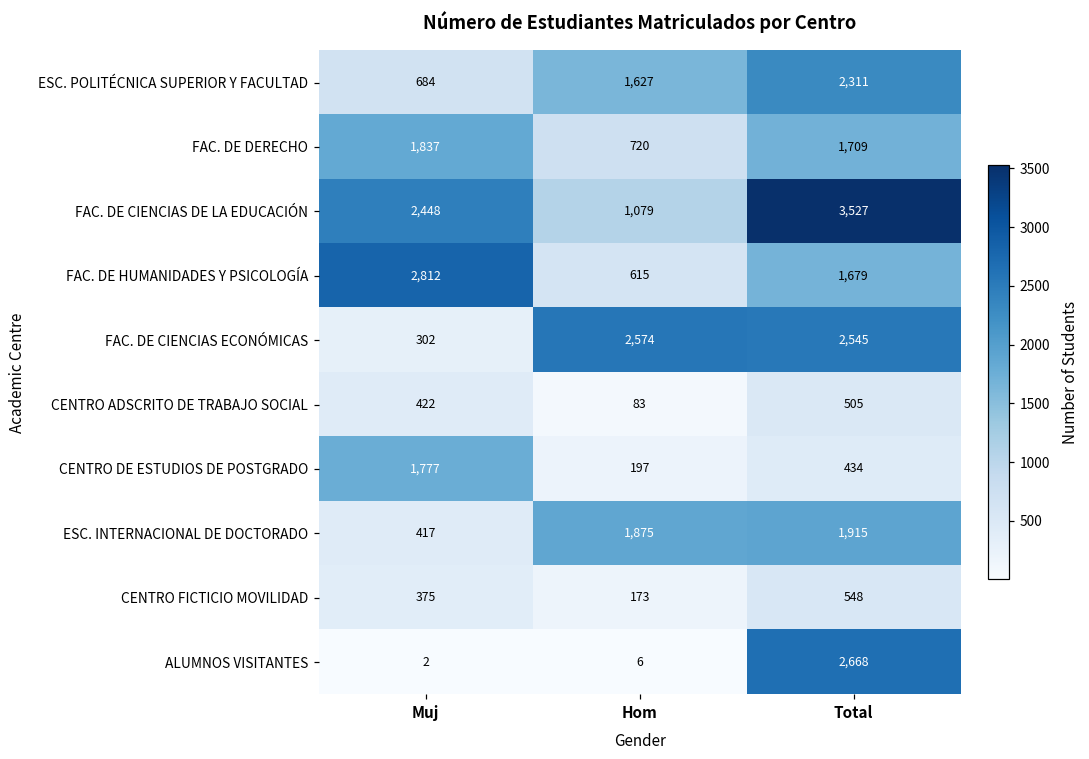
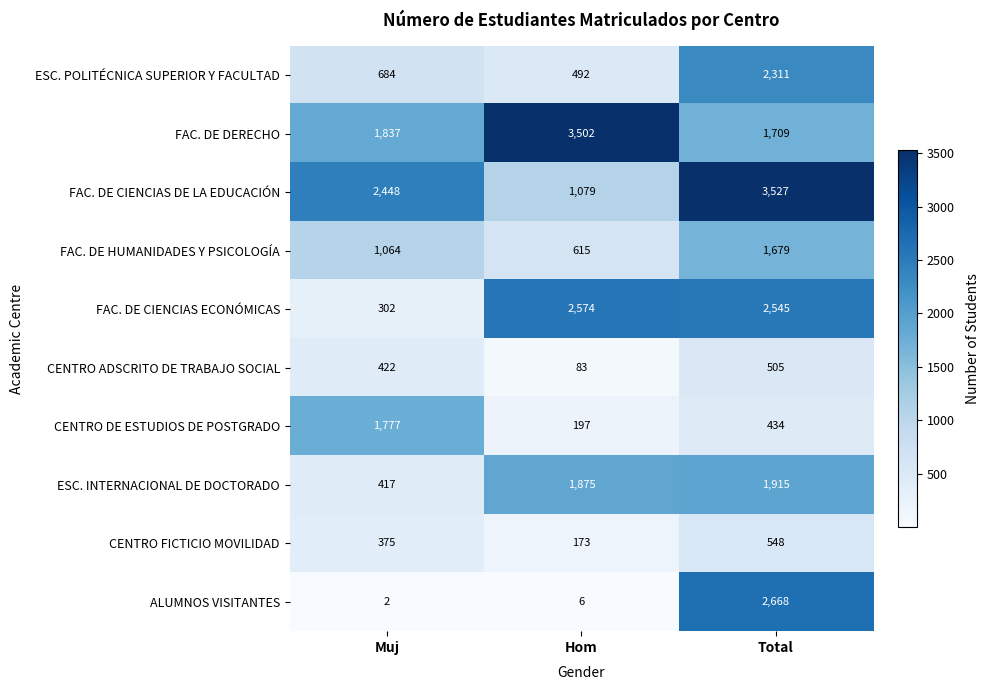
  {
    "ESC. POLITÉCNICA SUPERIOR Y FACULTAD": {
      "Muj": "684",
-     "Hom": "1,627",
+     "Hom": "492",
      "Total": "2,311"
    },
    "FAC. DE DERECHO": {
      "Muj": "1,837",
-     "Hom": "720",
+     "Hom": "3,502",
      "Total": "1,709"
    },
    "FAC. DE CIENCIAS DE LA EDUCACIÓN": {
      "Muj": "2,448",
      "Hom": "1,079",
      "Total": "3,527"
    },
    "FAC. DE HUMANIDADES Y PSICOLOGÍA": {
-     "Muj": "2,812",
+     "Muj": "1,064",
      "Hom": "615",
      "Total": "1,679"
    },
    "FAC. DE CIENCIAS ECONÓMICAS": {
      "Muj": "302",
      "Hom": "2,574",
      "Total": "2,545"
    },
    "CENTRO ADSCRITO DE TRABAJO SOCIAL": {
      "Muj": "422",
      "Hom": "83",
      "Total": "505"
    },
    "CENTRO DE ESTUDIOS DE POSTGRADO": {
      "Muj": "1,777",
      "Hom": "197",
      "Total": "434"
    },
    "ESC. INTERNACIONAL DE DOCTORADO": {
      "Muj": "417",
      "Hom": "1,875",
      "Total": "1,915"
    },
    "CENTRO FICTICIO MOVILIDAD": {
      "Muj": "375",
      "Hom": "173",
      "Total": "548"
    },
    "ALUMNOS VISITANTES": {
      "Muj": "2",
      "Hom": "6",
      "Total": "2,668"
    }
  }
